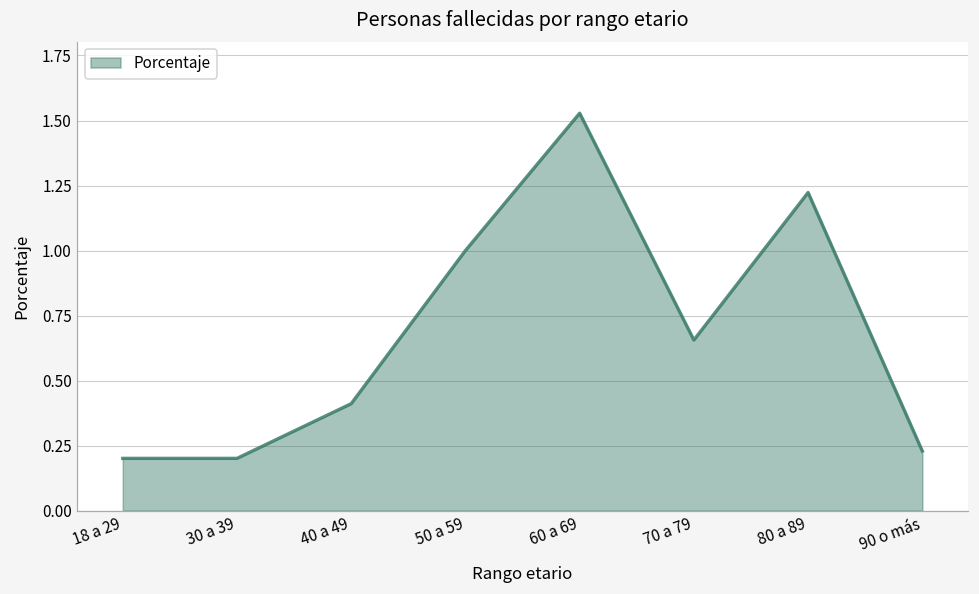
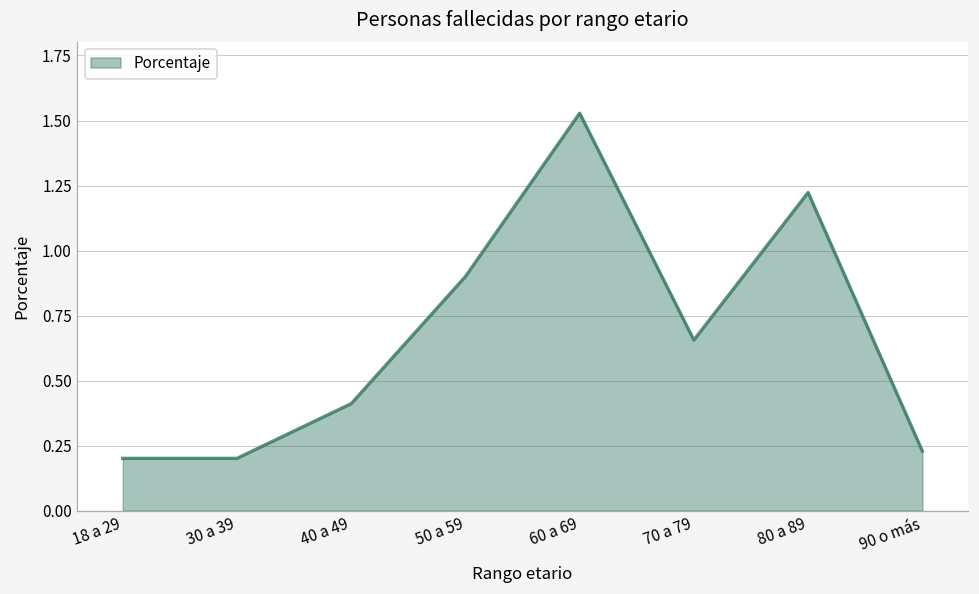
  {
    "18 a 29": 0.2,
    "30 a 39": 0.2,
    "40 a 49": 0.41,
-   "50 a 59": 1.0,
+   "50 a 59": 0.9,
    "60 a 69": 1.53,
    "70 a 79": 0.66,
    "80 a 89": 1.22,
    "90 o más": 0.23
  }
